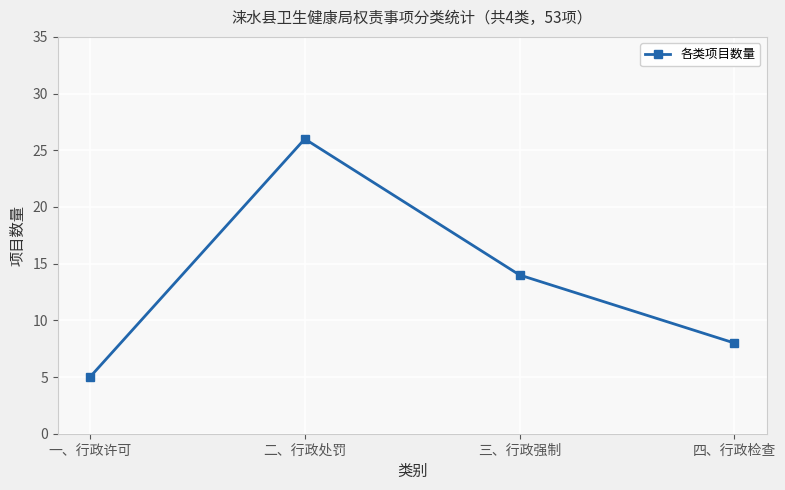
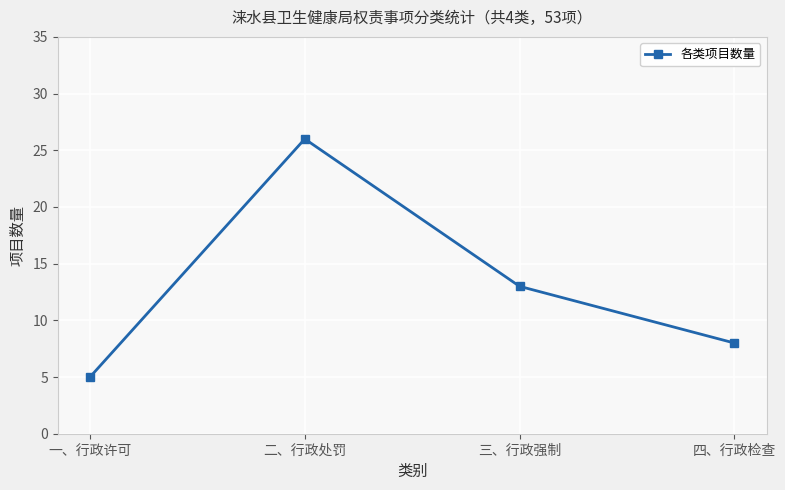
  {
    "一、行政许可": 5,
    "二、行政处罚": 26,
-   "三、行政强制": 14,
+   "三、行政强制": 13,
    "四、行政检查": 8
  }
